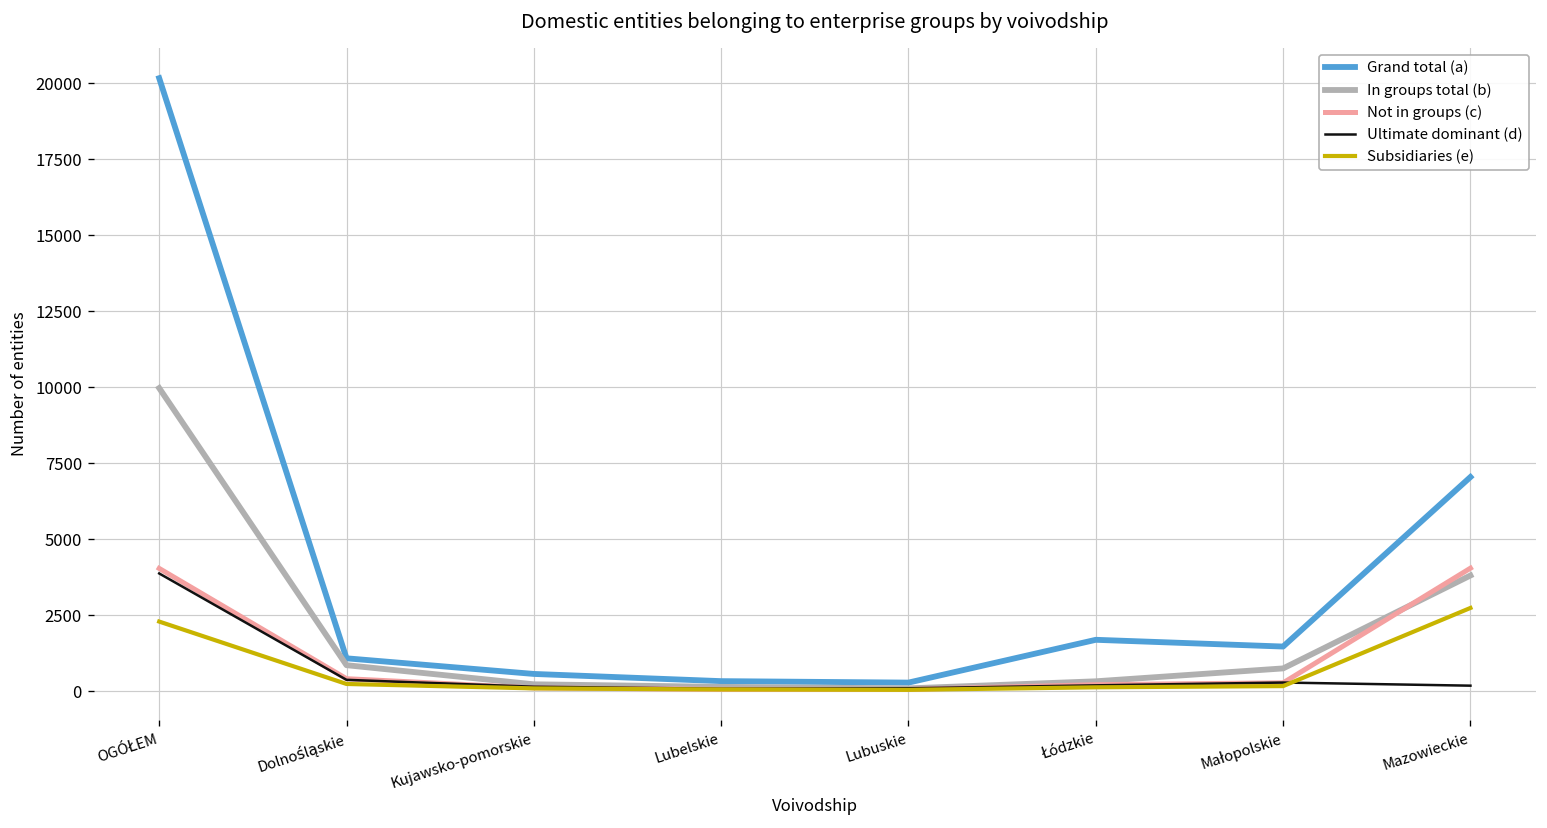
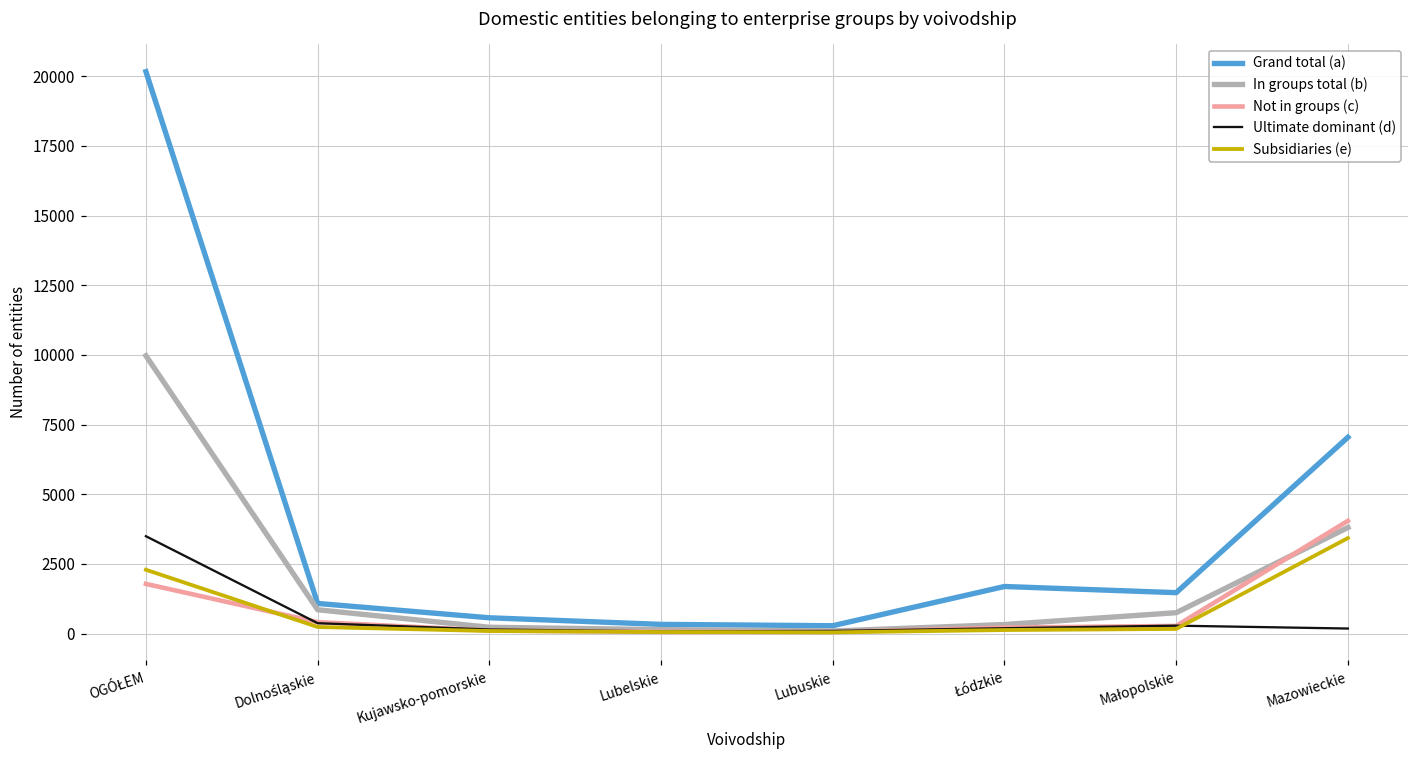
  {
    "Grand total (a)": {
      "OGÓŁEM": 20200,
      "Dolnośląskie": 1100,
      "Kujawsko-pomorskie": 600,
      "Lubelskie": 300,
      "Lubuskie": 300,
      "Łódzkie": 1700,
      "Małopolskie": 1500,
      "Mazowieckie": 7000
    },
    "In groups total (b)": {
      "OGÓŁEM": 10000,
      "Dolnośląskie": 900,
      "Łódzkie": 300,
      "Małopolskie": 700,
      "Mazowieckie": 3800
    },
    "Not in groups (c)": {
-     "OGÓŁEM": 4000,
+     "OGÓŁEM": 1800,
      "Mazowieckie": 4000
    },
    "Ultimate dominant (d)": {
-     "OGÓŁEM": 3900,
+     "OGÓŁEM": 3500,
      "Mazowieckie": 200
    },
    "Subsidiaries (e)": {
      "OGÓŁEM": 2300,
      "Dolnośląskie": 200,
      "Małopolskie": 200,
-     "Mazowieckie": 2700
+     "Mazowieckie": 3400
    }
  }
